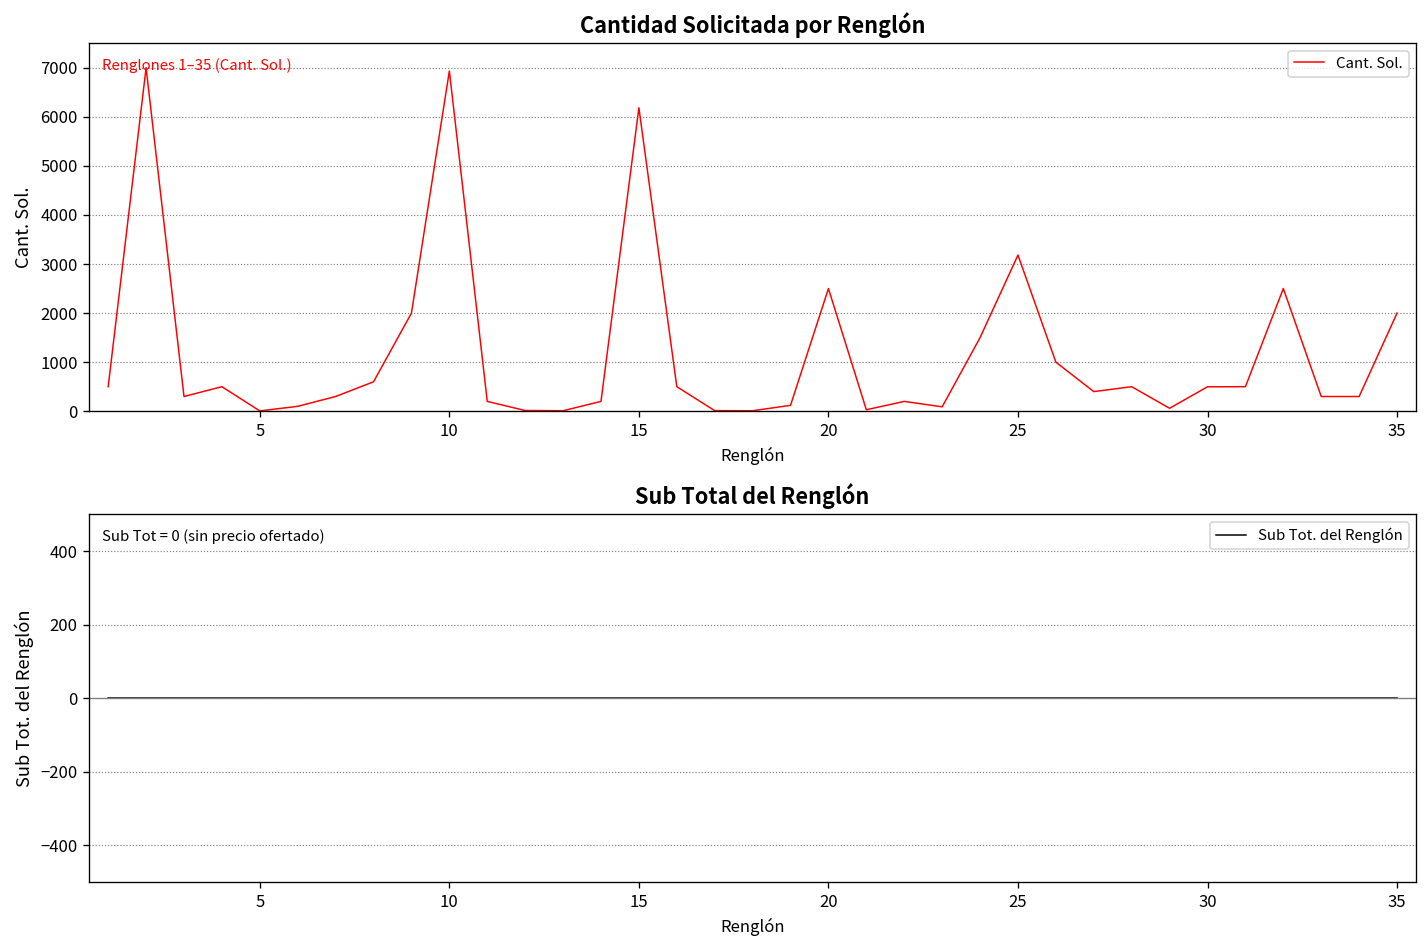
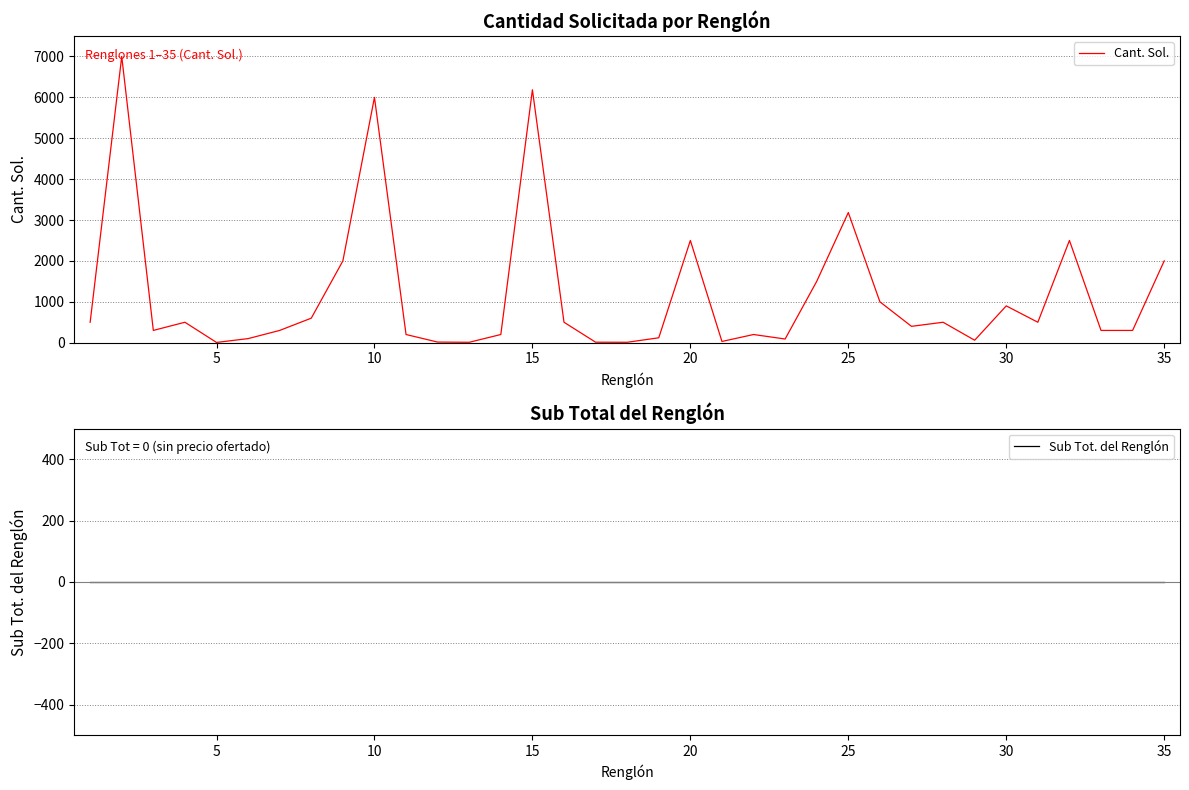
  {
    "Cantidad Solicitada por Renglón": {
      "5": 0,
-     "10": 6900,
+     "10": 6000,
      "15": 6200,
      "20": 2500,
      "25": 3200,
-     "30": 500,
+     "30": 900,
      "35": 2000
    },
    "Sub Total del Renglón": {
      "5": 0,
      "10": 0,
      "15": 0,
      "20": 0,
      "25": 0,
      "30": 0,
      "35": 0
    }
  }
